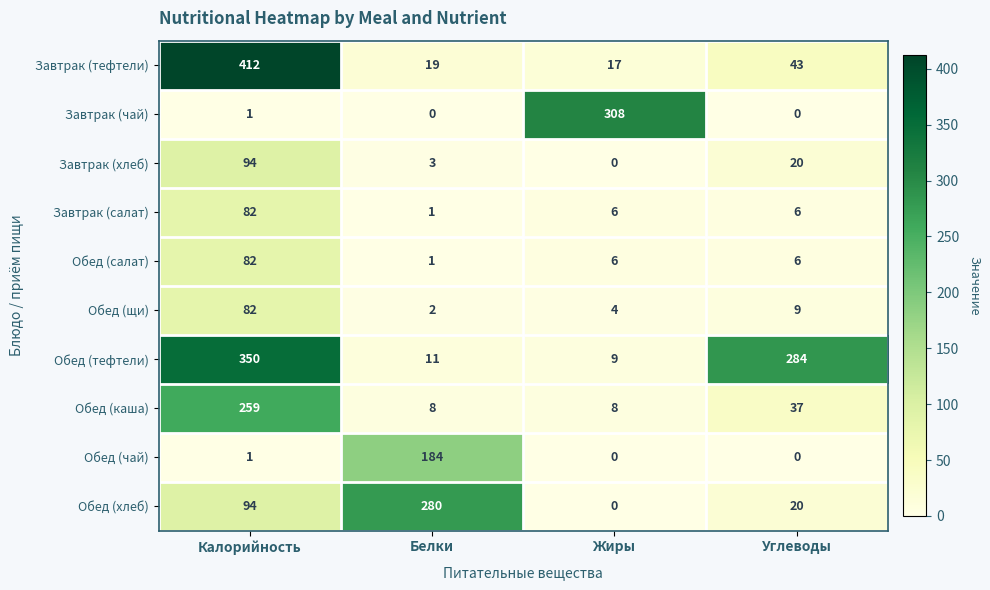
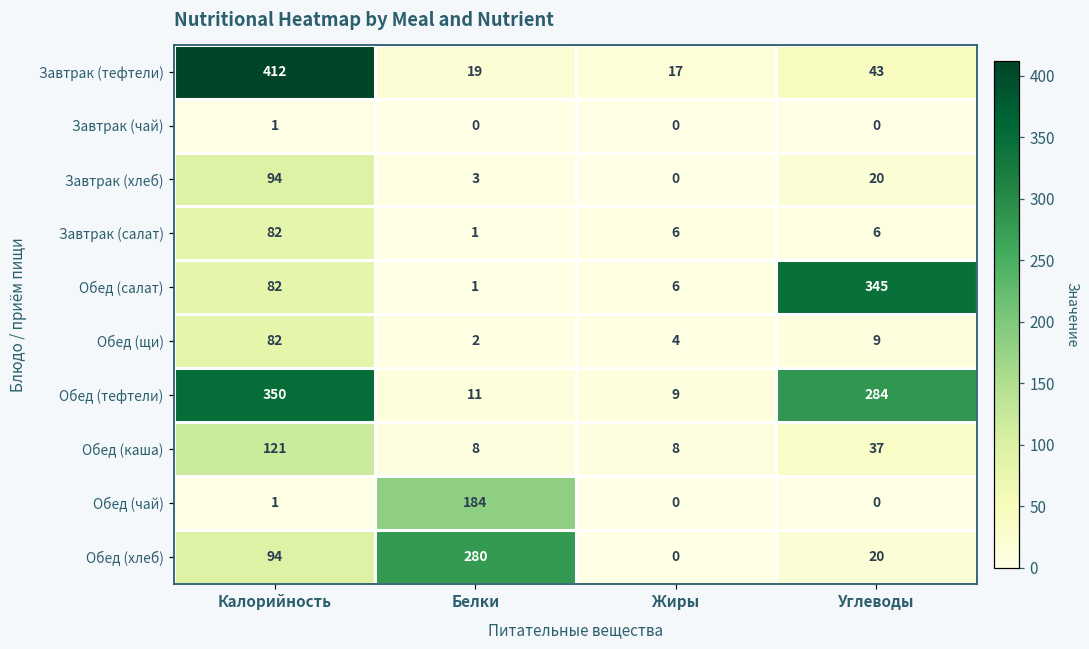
  {
    "Завтрак (тефтели)": {
      "Калорийность": 412,
      "Белки": 19,
      "Жиры": 17,
      "Углеводы": 43
    },
    "Завтрак (чай)": {
      "Калорийность": 1,
      "Белки": 0,
-     "Жиры": 308,
+     "Жиры": 0,
      "Углеводы": 0
    },
    "Завтрак (хлеб)": {
      "Калорийность": 94,
      "Белки": 3,
      "Жиры": 0,
      "Углеводы": 20
    },
    "Завтрак (салат)": {
      "Калорийность": 82,
      "Белки": 1,
      "Жиры": 6,
      "Углеводы": 6
    },
    "Обед (салат)": {
      "Калорийность": 82,
      "Белки": 1,
      "Жиры": 6,
-     "Углеводы": 6
+     "Углеводы": 345
    },
    "Обед (щи)": {
      "Калорийность": 82,
      "Белки": 2,
      "Жиры": 4,
      "Углеводы": 9
    },
    "Обед (тефтели)": {
      "Калорийность": 350,
      "Белки": 11,
      "Жиры": 9,
      "Углеводы": 284
    },
    "Обед (каша)": {
-     "Калорийность": 259,
+     "Калорийность": 121,
      "Белки": 8,
      "Жиры": 8,
      "Углеводы": 37
    },
    "Обед (чай)": {
      "Калорийность": 1,
      "Белки": 184,
      "Жиры": 0,
      "Углеводы": 0
    },
    "Обед (хлеб)": {
      "Калорийность": 94,
      "Белки": 280,
      "Жиры": 0,
      "Углеводы": 20
    }
  }
